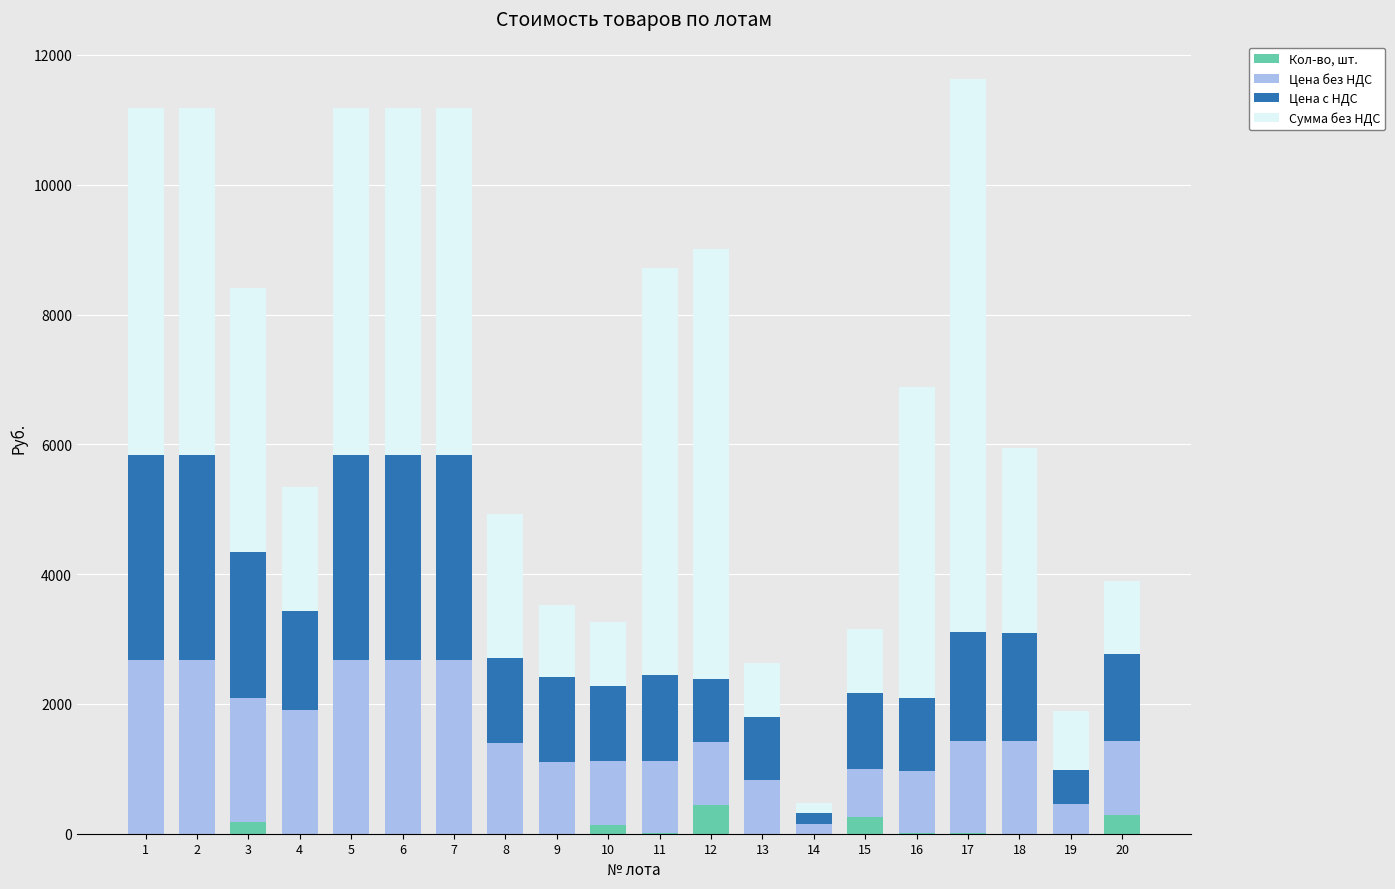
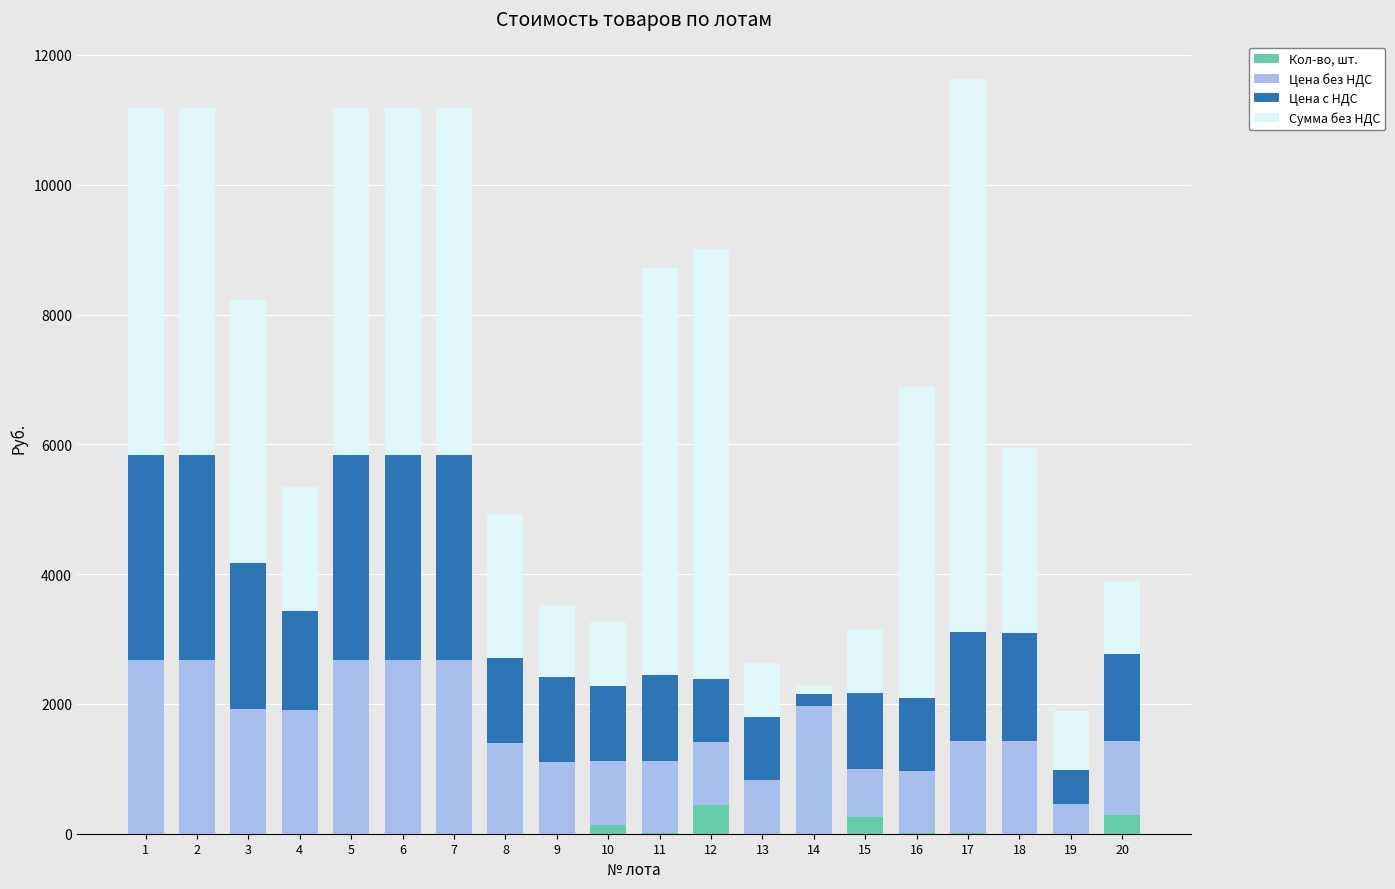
  {
    "Кол-во, шт.": {
-     "3": 200,
+     "3": 0,
      "10": 100,
      "12": 400,
      "15": 300,
      "20": 300
    },
    "Цена без НДС": {
      "1": 2700,
      "2": 2700,
      "3": 1900,
      "4": 1900,
      "5": 2700,
      "6": 2700,
      "7": 2700,
      "8": 1400,
      "9": 1100,
      "10": 1000,
      "11": 1100,
      "12": 1000,
      "13": 800,
-     "14": 100,
+     "14": 2000,
      "15": 700,
      "16": 1000,
      "17": 1400,
      "18": 1400,
      "19": 500,
      "20": 1100
    },
    "Цена с НДС": {
      "1": 3200,
      "2": 3200,
      "3": 2300,
      "4": 1500,
      "5": 3200,
      "6": 3200,
      "7": 3200,
      "8": 1300,
      "9": 1300,
      "10": 1200,
      "11": 1300,
      "12": 1000,
      "13": 1000,
      "14": 200,
      "15": 1200,
      "16": 1100,
      "17": 1700,
      "18": 1700,
      "19": 500,
      "20": 1300
    },
    "Сумма без НДС": {
      "1": 5400,
      "2": 5400,
      "3": 4100,
      "4": 1900,
      "5": 5400,
      "6": 5400,
      "7": 5400,
      "8": 2200,
      "9": 1100,
      "10": 1000,
      "11": 6300,
      "12": 6600,
      "13": 800,
      "14": 100,
      "15": 1000,
      "16": 4800,
      "17": 8500,
      "18": 2800,
      "19": 900,
      "20": 1100
    }
  }
